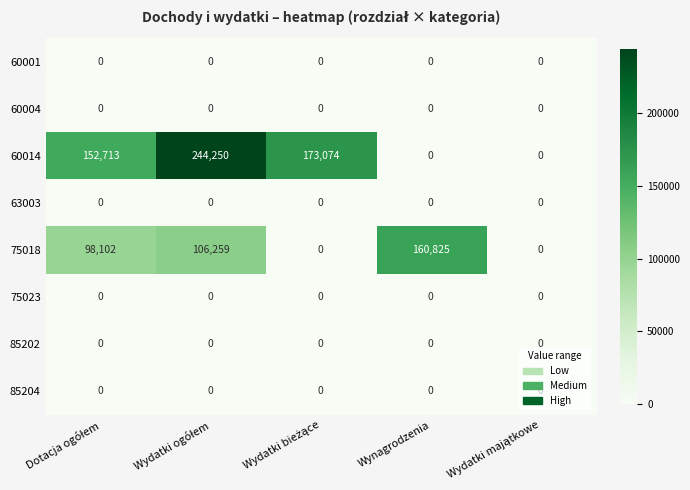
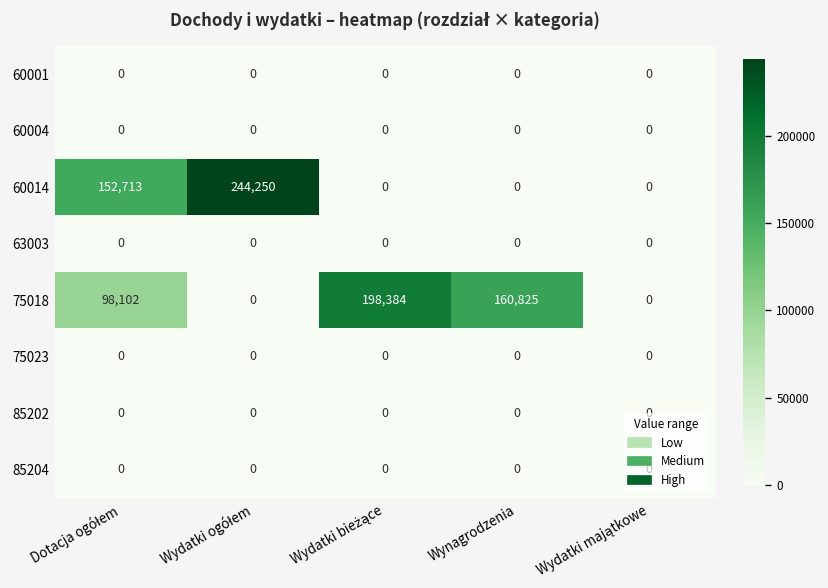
  {
    "60001": {
      "Dotacja ogółem": "0",
      "Wydatki ogółem": "0",
      "Wydatki bieżące": "0",
      "Wynagrodzenia": "0",
      "Wydatki majątkowe": "0"
    },
    "60004": {
      "Dotacja ogółem": "0",
      "Wydatki ogółem": "0",
      "Wydatki bieżące": "0",
      "Wynagrodzenia": "0",
      "Wydatki majątkowe": "0"
    },
    "60014": {
      "Dotacja ogółem": "152,713",
      "Wydatki ogółem": "244,250",
-     "Wydatki bieżące": "173,074",
+     "Wydatki bieżące": "0",
      "Wynagrodzenia": "0",
      "Wydatki majątkowe": "0"
    },
    "63003": {
      "Dotacja ogółem": "0",
      "Wydatki ogółem": "0",
      "Wydatki bieżące": "0",
      "Wynagrodzenia": "0",
      "Wydatki majątkowe": "0"
    },
    "75018": {
      "Dotacja ogółem": "98,102",
-     "Wydatki ogółem": "106,259",
-     "Wydatki bieżące": "0",
+     "Wydatki ogółem": "0",
+     "Wydatki bieżące": "198,384",
      "Wynagrodzenia": "160,825",
      "Wydatki majątkowe": "0"
    },
    "75023": {
      "Dotacja ogółem": "0",
      "Wydatki ogółem": "0",
      "Wydatki bieżące": "0",
      "Wynagrodzenia": "0",
      "Wydatki majątkowe": "0"
    },
    "85202": {
      "Dotacja ogółem": "0",
      "Wydatki ogółem": "0",
      "Wydatki bieżące": "0",
      "Wynagrodzenia": "0"
    },
    "85204": {
      "Dotacja ogółem": "0",
      "Wydatki ogółem": "0",
      "Wydatki bieżące": "0",
      "Wynagrodzenia": "0"
    }
  }
